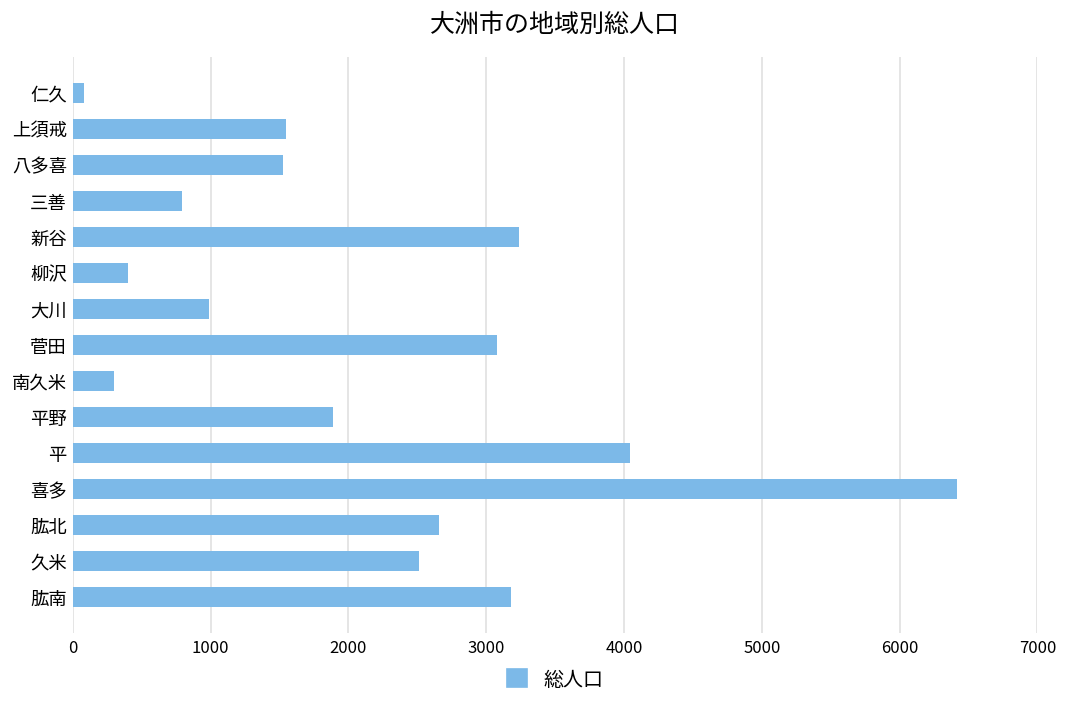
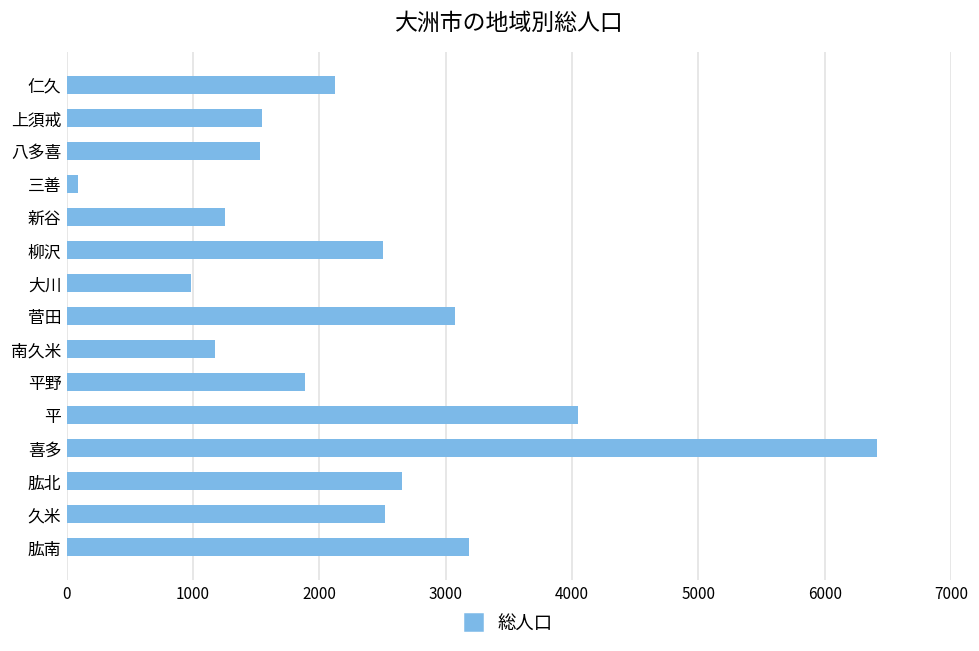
  {
-   "仁久": 80,
+   "仁久": 2130,
    "上須戒": 1540,
    "八多喜": 1530,
-   "三善": 790,
-   "新谷": 3240,
-   "柳沢": 400,
+   "三善": 90,
+   "新谷": 1250,
+   "柳沢": 2500,
    "大川": 990,
    "菅田": 3080,
-   "南久米": 300,
+   "南久米": 1170,
    "平野": 1890,
    "平": 4050,
    "喜多": 6420,
    "肱北": 2660,
    "久米": 2520,
    "肱南": 3180
  }
